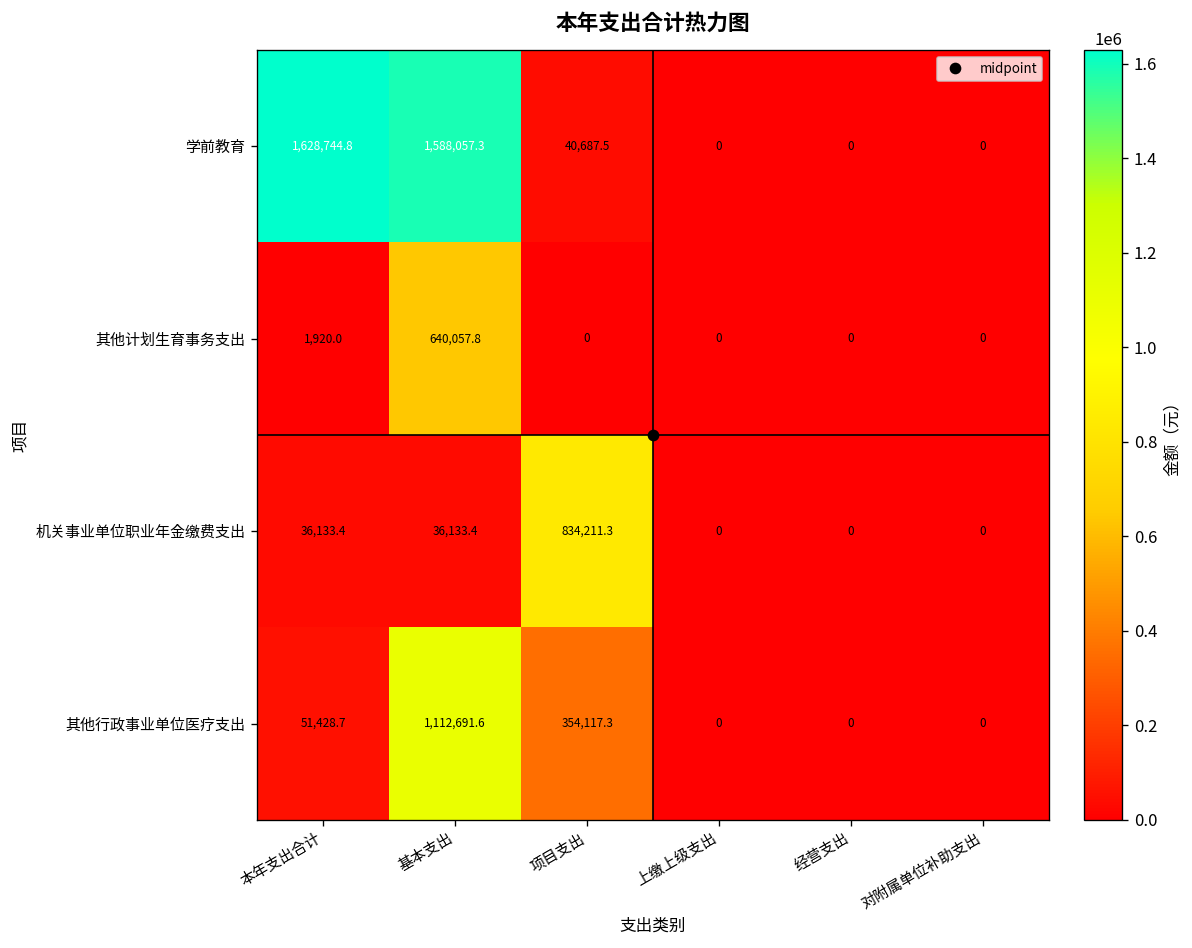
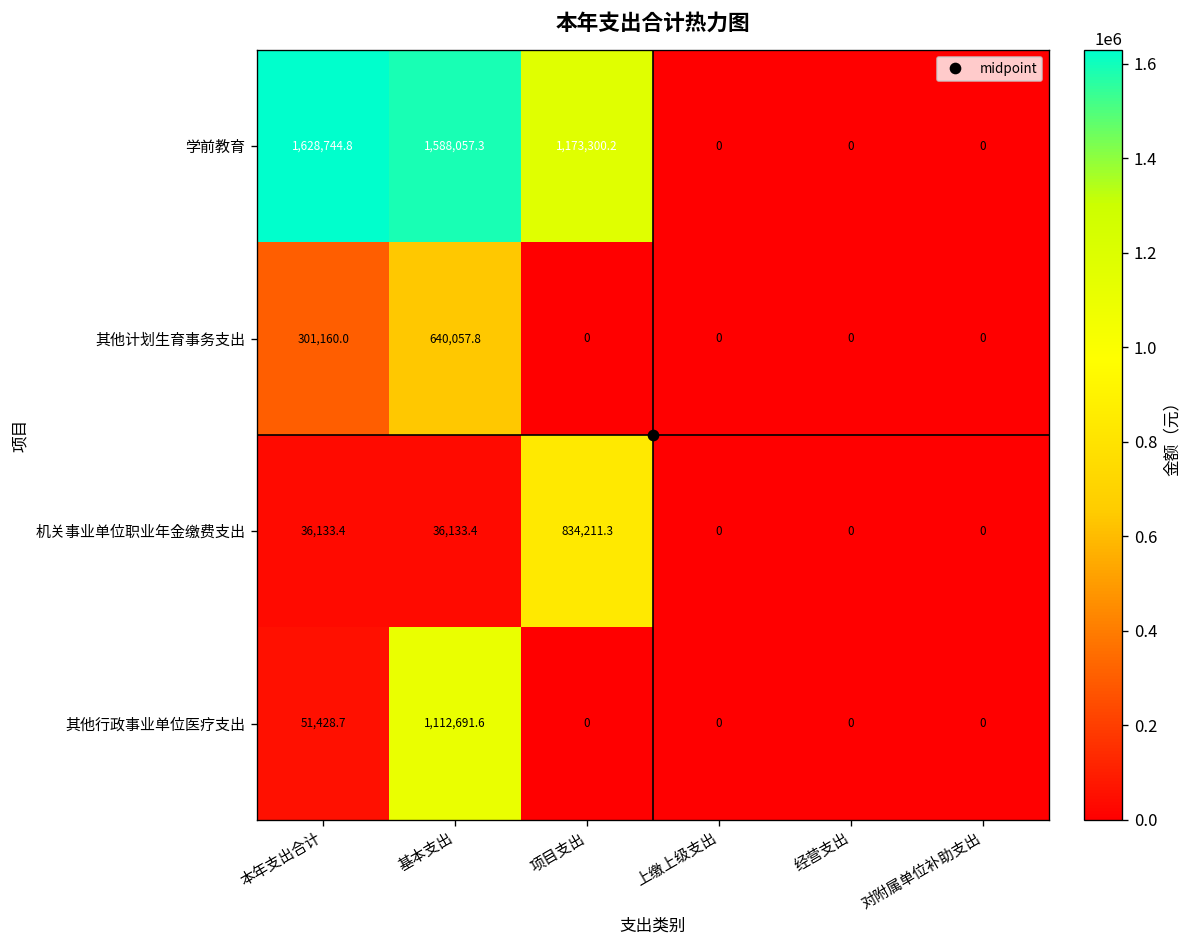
  {
    "学前教育": {
      "本年支出合计": "1,628,744.8",
      "基本支出": "1,588,057.3",
-     "项目支出": "40,687.5",
+     "项目支出": "1,173,300.2",
      "上缴上级支出": "0",
      "经营支出": "0",
      "对附属单位补助支出": "0"
    },
    "其他计划生育事务支出": {
-     "本年支出合计": "1,920.0",
+     "本年支出合计": "301,160.0",
      "基本支出": "640,057.8",
      "项目支出": "0",
      "上缴上级支出": "0",
      "经营支出": "0",
      "对附属单位补助支出": "0"
    },
    "机关事业单位职业年金缴费支出": {
      "本年支出合计": "36,133.4",
      "基本支出": "36,133.4",
      "项目支出": "834,211.3",
      "上缴上级支出": "0",
      "经营支出": "0",
      "对附属单位补助支出": "0"
    },
    "其他行政事业单位医疗支出": {
      "本年支出合计": "51,428.7",
      "基本支出": "1,112,691.6",
-     "项目支出": "354,117.3",
+     "项目支出": "0",
      "上缴上级支出": "0",
      "经营支出": "0",
      "对附属单位补助支出": "0"
    }
  }
